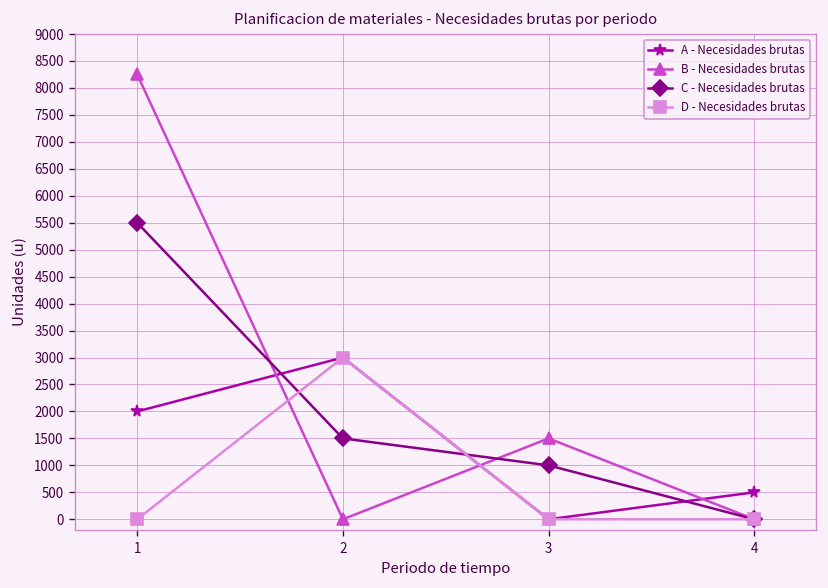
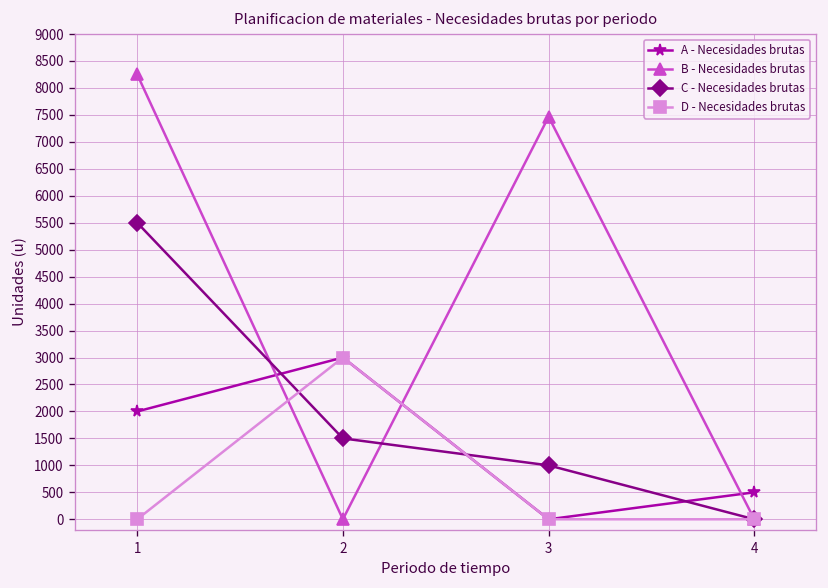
  {
    "B - Necesidades brutas": {
      "1": 8300,
      "2": 0,
-     "3": 1500
+     "3": 7500
    },
    "D - Necesidades brutas": {
      "1": 0
    }
  }
